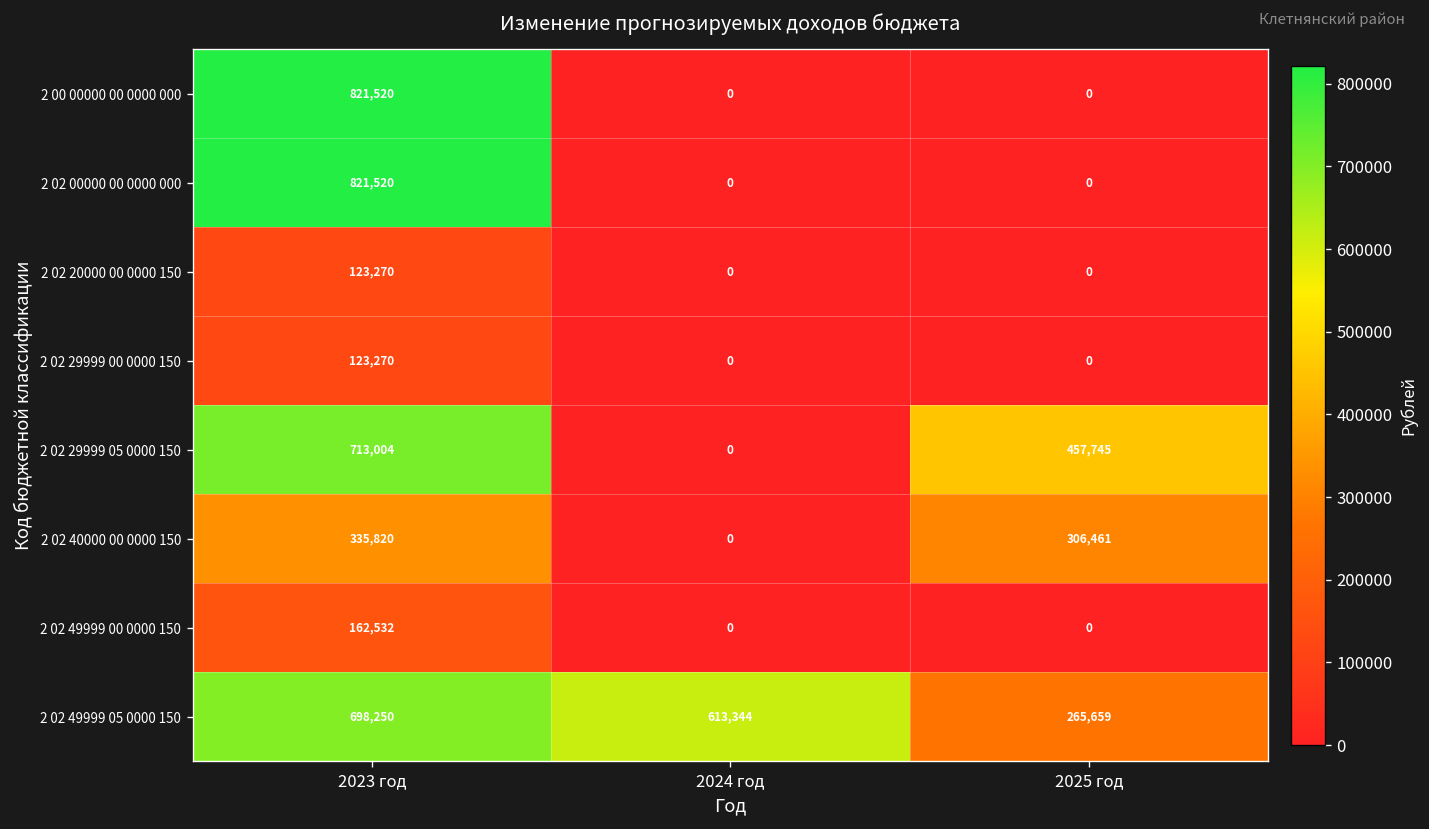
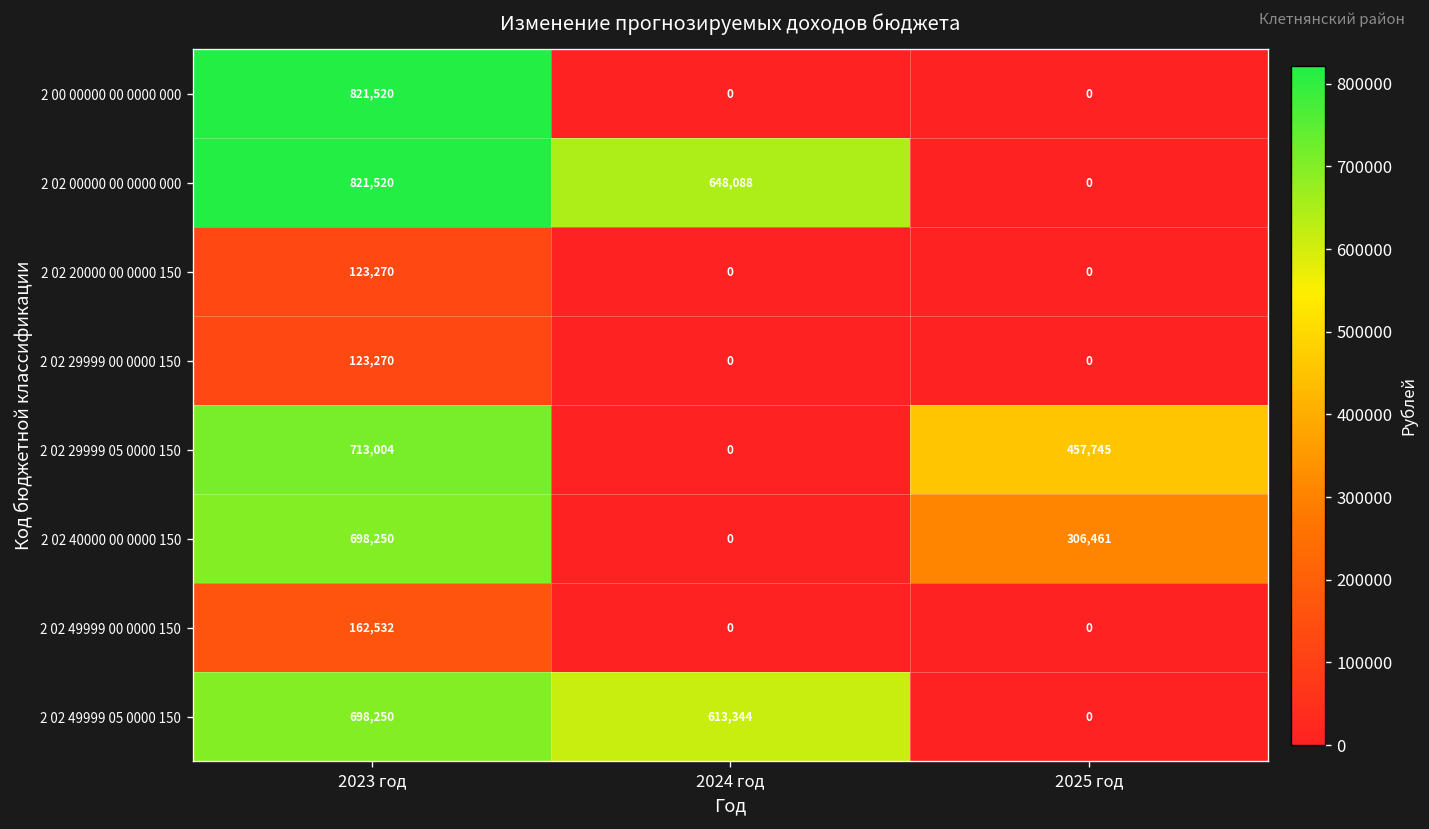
  {
    "2 00 00000 00 0000 000": {
      "2023 год": "821,520",
      "2024 год": "0",
      "2025 год": "0"
    },
    "2 02 00000 00 0000 000": {
      "2023 год": "821,520",
-     "2024 год": "0",
+     "2024 год": "648,088",
      "2025 год": "0"
    },
    "2 02 20000 00 0000 150": {
      "2023 год": "123,270",
      "2024 год": "0",
      "2025 год": "0"
    },
    "2 02 29999 00 0000 150": {
      "2023 год": "123,270",
      "2024 год": "0",
      "2025 год": "0"
    },
    "2 02 29999 05 0000 150": {
      "2023 год": "713,004",
      "2024 год": "0",
      "2025 год": "457,745"
    },
    "2 02 40000 00 0000 150": {
-     "2023 год": "335,820",
+     "2023 год": "698,250",
      "2024 год": "0",
      "2025 год": "306,461"
    },
    "2 02 49999 00 0000 150": {
      "2023 год": "162,532",
      "2024 год": "0",
      "2025 год": "0"
    },
    "2 02 49999 05 0000 150": {
      "2023 год": "698,250",
      "2024 год": "613,344",
-     "2025 год": "265,659"
+     "2025 год": "0"
    }
  }
